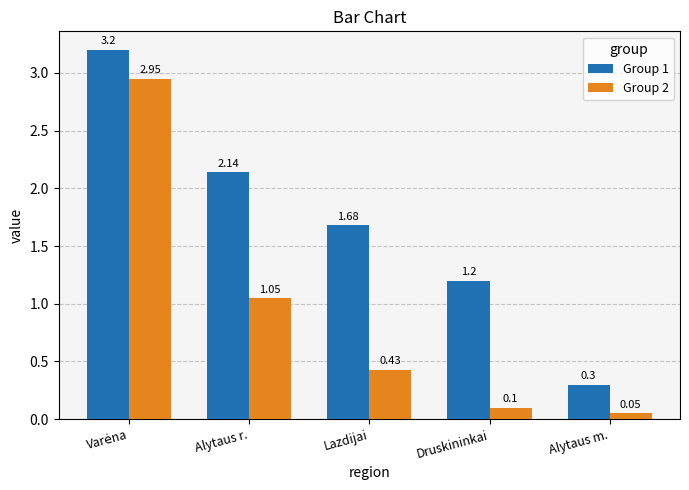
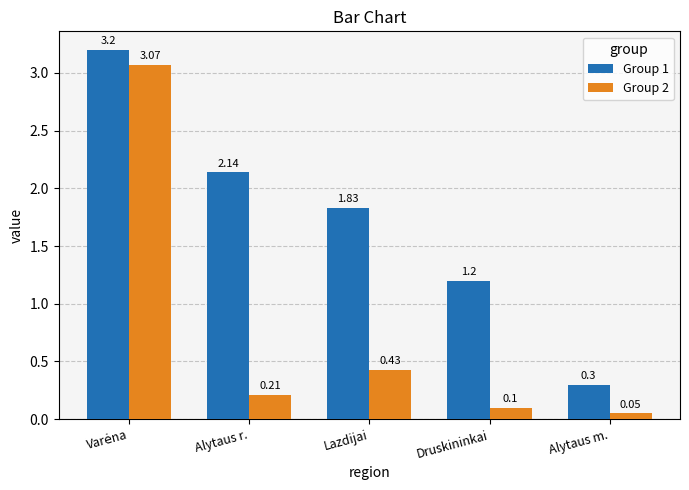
  {
    "Group 1": {
      "Varėna": 3.2,
      "Alytaus r.": 2.14,
-     "Lazdijai": 1.68,
+     "Lazdijai": 1.83,
      "Druskininkai": 1.2,
      "Alytaus m.": 0.3
    },
    "Group 2": {
-     "Varėna": 2.95,
-     "Alytaus r.": 1.05,
+     "Varėna": 3.07,
+     "Alytaus r.": 0.21,
      "Lazdijai": 0.43,
      "Druskininkai": 0.1,
      "Alytaus m.": 0.05
    }
  }
